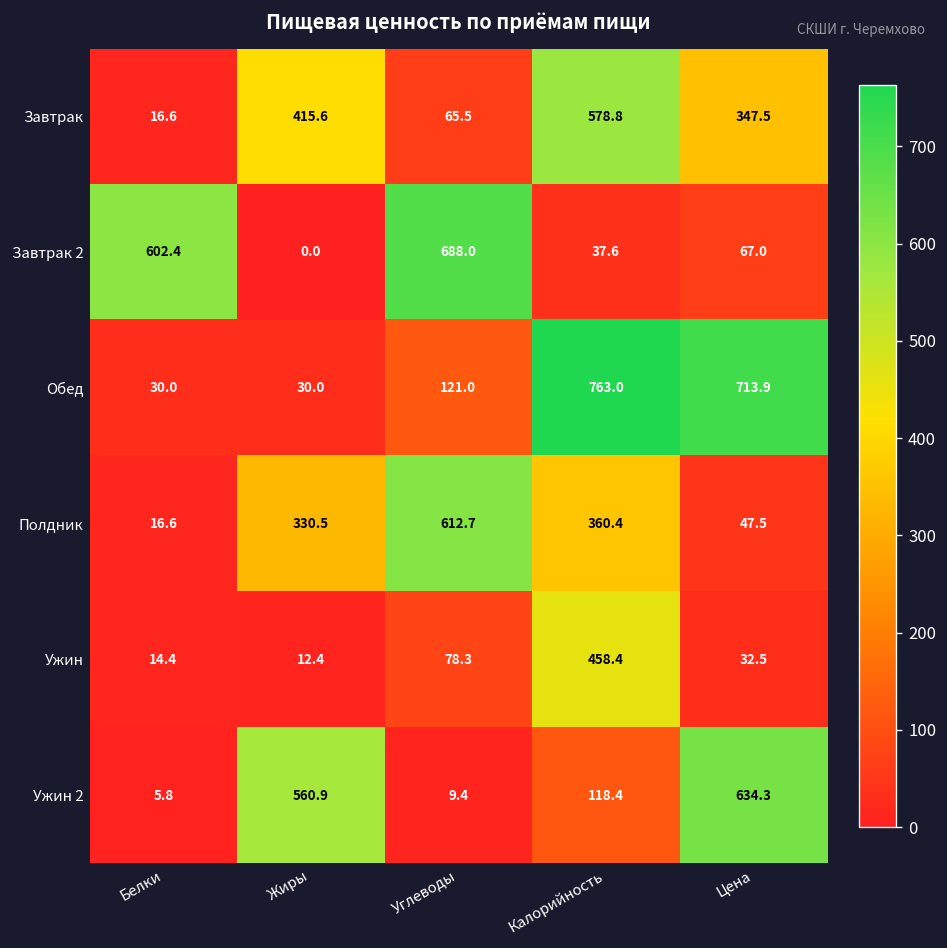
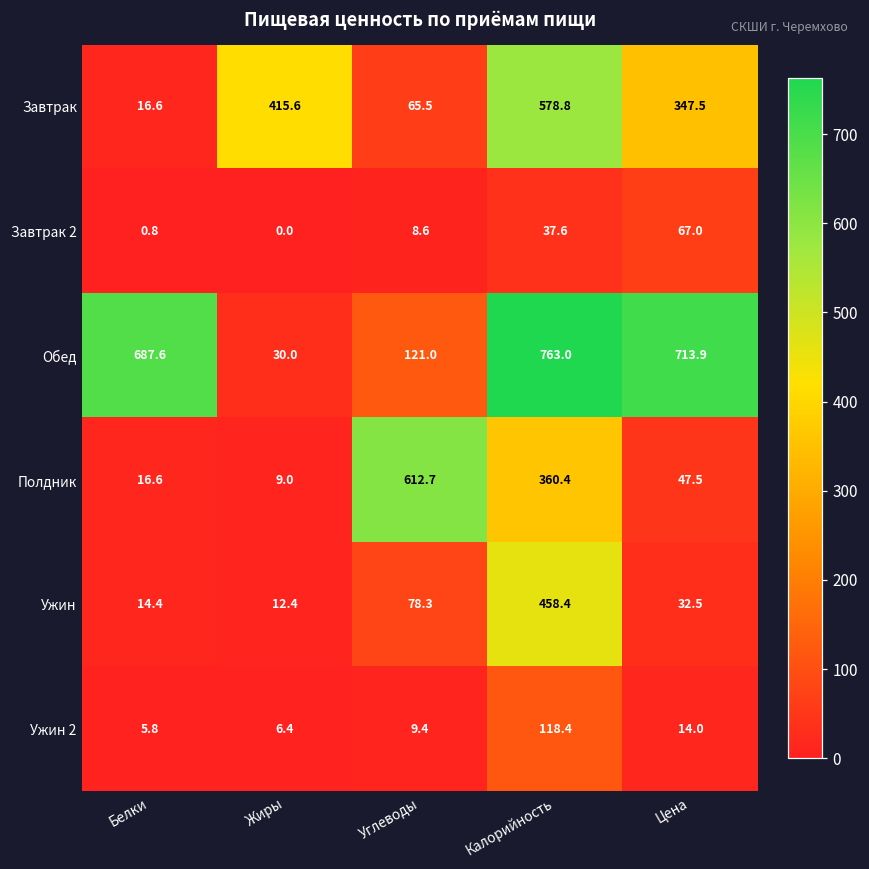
  {
    "Завтрак": {
      "Белки": 16.6,
      "Жиры": 415.6,
      "Углеводы": 65.5,
      "Калорийность": 578.8,
      "Цена": 347.5
    },
    "Завтрак 2": {
-     "Белки": 602.4,
+     "Белки": 0.8,
      "Жиры": 0.0,
-     "Углеводы": 688.0,
+     "Углеводы": 8.6,
      "Калорийность": 37.6,
      "Цена": 67.0
    },
    "Обед": {
-     "Белки": 30.0,
+     "Белки": 687.6,
      "Жиры": 30.0,
      "Углеводы": 121.0,
      "Калорийность": 763.0,
      "Цена": 713.9
    },
    "Полдник": {
      "Белки": 16.6,
-     "Жиры": 330.5,
+     "Жиры": 9.0,
      "Углеводы": 612.7,
      "Калорийность": 360.4,
      "Цена": 47.5
    },
    "Ужин": {
      "Белки": 14.4,
      "Жиры": 12.4,
      "Углеводы": 78.3,
      "Калорийность": 458.4,
      "Цена": 32.5
    },
    "Ужин 2": {
      "Белки": 5.8,
-     "Жиры": 560.9,
+     "Жиры": 6.4,
      "Углеводы": 9.4,
      "Калорийность": 118.4,
-     "Цена": 634.3
+     "Цена": 14.0
    }
  }
